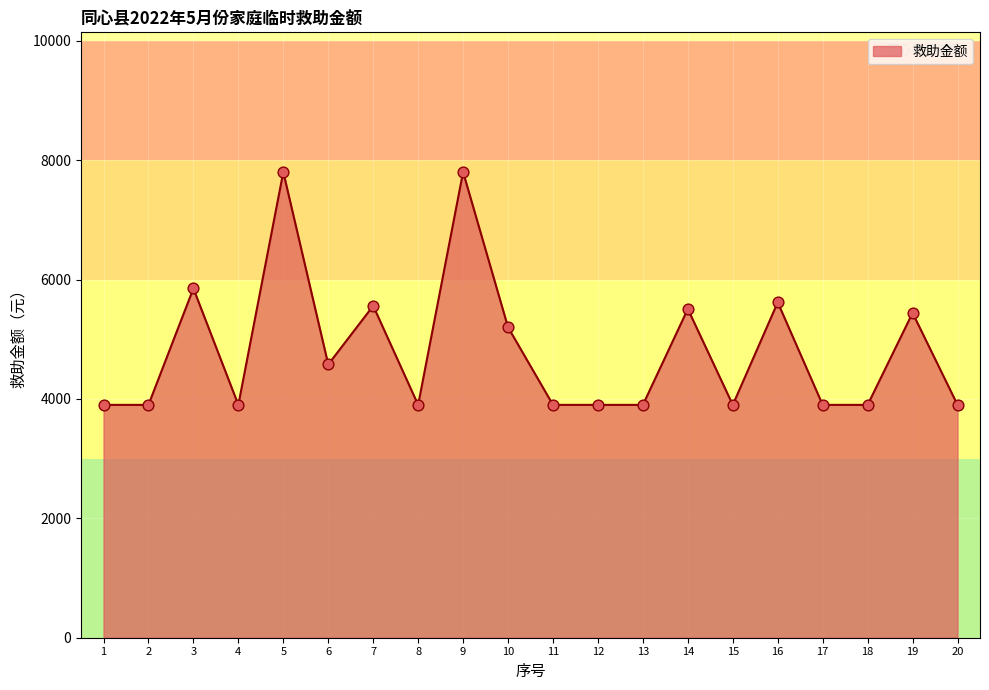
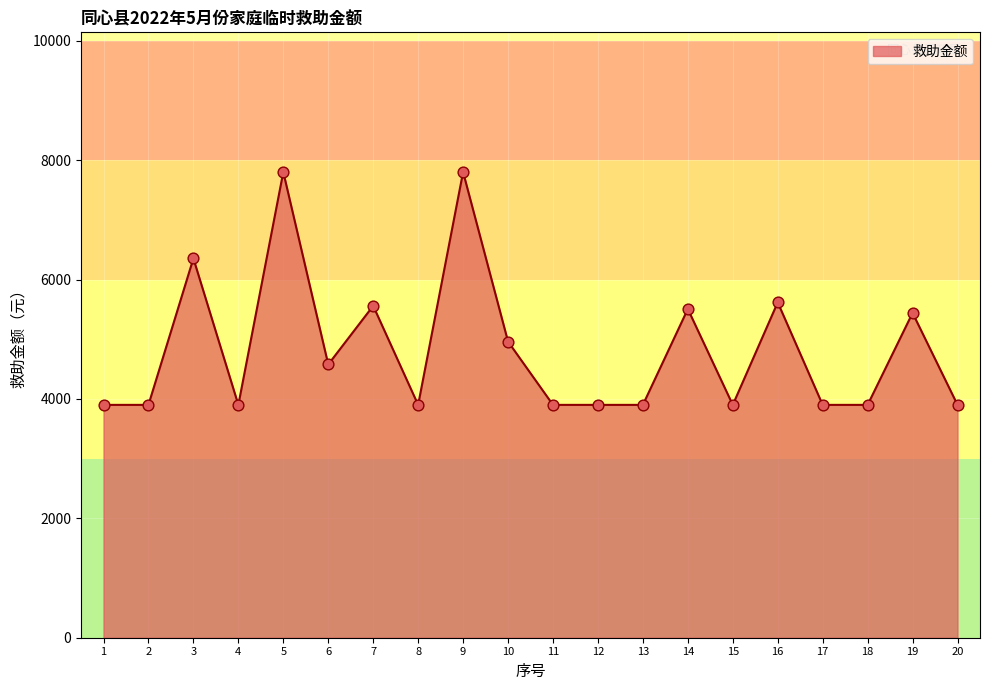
  {
    "1": 3900,
    "2": 3900,
-   "3": 5900,
+   "3": 6400,
    "4": 3900,
    "5": 7800,
    "6": 4600,
    "7": 5600,
    "8": 3900,
    "9": 7800,
-   "10": 5200,
+   "10": 5000,
    "11": 3900,
    "12": 3900,
    "13": 3900,
    "14": 5500,
    "15": 3900,
    "16": 5600,
    "17": 3900,
    "18": 3900,
    "19": 5400,
    "20": 3900
  }
